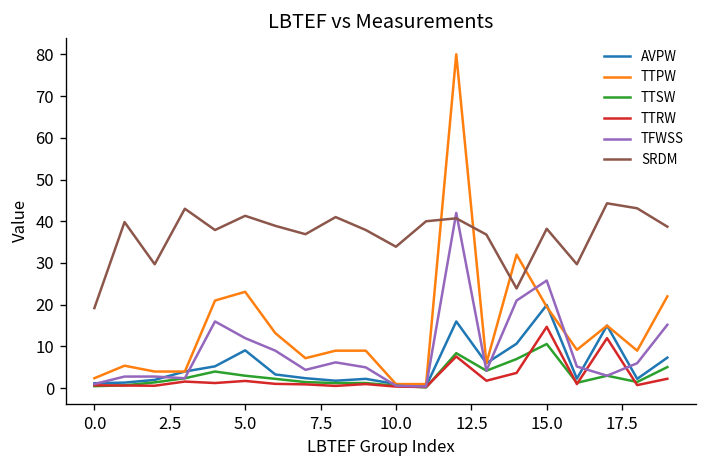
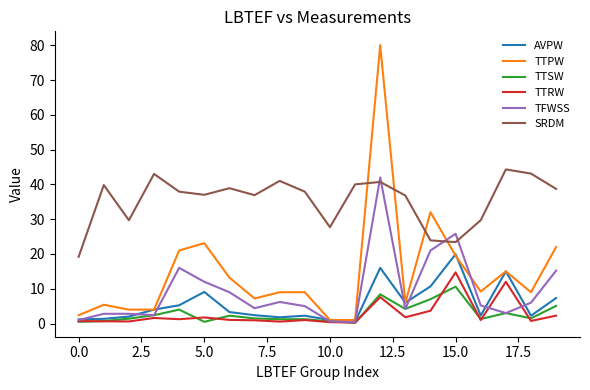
  {
    "AVPW": {
      "5.0": 9
    },
    "TTPW": {
      "0.0": 2,
      "5.0": 23
    },
    "TTSW": {
-     "5.0": 3,
+     "5.0": 1,
      "15.0": 11
    },
    "TTRW": {
      "5.0": 2,
      "15.0": 15
    },
    "TFWSS": {
      "5.0": 12,
      "15.0": 26
    },
    "SRDM": {
      "0.0": 19,
-     "5.0": 41,
-     "10.0": 34,
-     "15.0": 38
+     "5.0": 37,
+     "10.0": 28,
+     "15.0": 23
    }
  }
